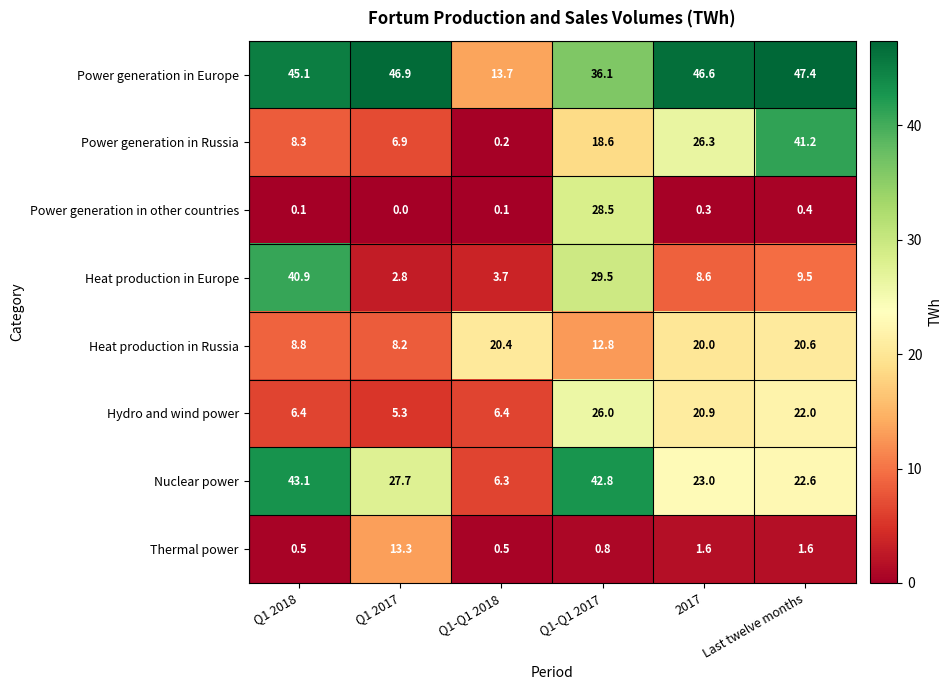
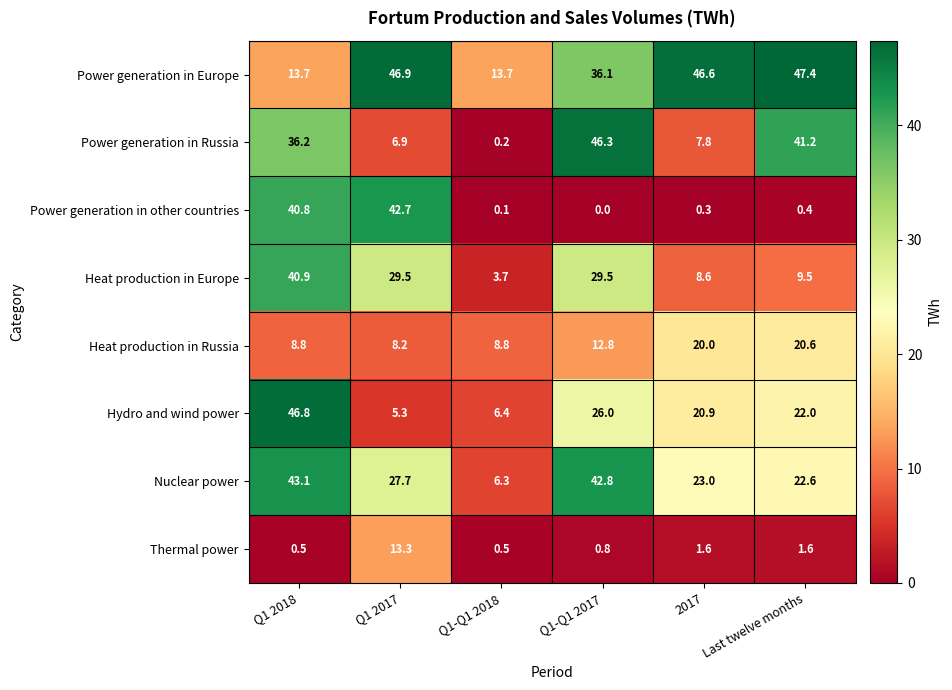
  {
    "Power generation in Europe": {
-     "Q1 2018": 45.1,
+     "Q1 2018": 13.7,
      "Q1 2017": 46.9,
      "Q1-Q1 2018": 13.7,
      "Q1-Q1 2017": 36.1,
      "2017": 46.6,
      "Last twelve months": 47.4
    },
    "Power generation in Russia": {
-     "Q1 2018": 8.3,
+     "Q1 2018": 36.2,
      "Q1 2017": 6.9,
      "Q1-Q1 2018": 0.2,
-     "Q1-Q1 2017": 18.6,
-     "2017": 26.3,
+     "Q1-Q1 2017": 46.3,
+     "2017": 7.8,
      "Last twelve months": 41.2
    },
    "Power generation in other countries": {
-     "Q1 2018": 0.1,
-     "Q1 2017": 0.0,
+     "Q1 2018": 40.8,
+     "Q1 2017": 42.7,
      "Q1-Q1 2018": 0.1,
-     "Q1-Q1 2017": 28.5,
+     "Q1-Q1 2017": 0.0,
      "2017": 0.3,
      "Last twelve months": 0.4
    },
    "Heat production in Europe": {
      "Q1 2018": 40.9,
-     "Q1 2017": 2.8,
+     "Q1 2017": 29.5,
      "Q1-Q1 2018": 3.7,
      "Q1-Q1 2017": 29.5,
      "2017": 8.6,
      "Last twelve months": 9.5
    },
    "Heat production in Russia": {
      "Q1 2018": 8.8,
      "Q1 2017": 8.2,
-     "Q1-Q1 2018": 20.4,
+     "Q1-Q1 2018": 8.8,
      "Q1-Q1 2017": 12.8,
      "2017": 20.0,
      "Last twelve months": 20.6
    },
    "Hydro and wind power": {
-     "Q1 2018": 6.4,
+     "Q1 2018": 46.8,
      "Q1 2017": 5.3,
      "Q1-Q1 2018": 6.4,
      "Q1-Q1 2017": 26.0,
      "2017": 20.9,
      "Last twelve months": 22.0
    },
    "Nuclear power": {
      "Q1 2018": 43.1,
      "Q1 2017": 27.7,
      "Q1-Q1 2018": 6.3,
      "Q1-Q1 2017": 42.8,
      "2017": 23.0,
      "Last twelve months": 22.6
    },
    "Thermal power": {
      "Q1 2018": 0.5,
      "Q1 2017": 13.3,
      "Q1-Q1 2018": 0.5,
      "Q1-Q1 2017": 0.8,
      "2017": 1.6,
      "Last twelve months": 1.6
    }
  }
